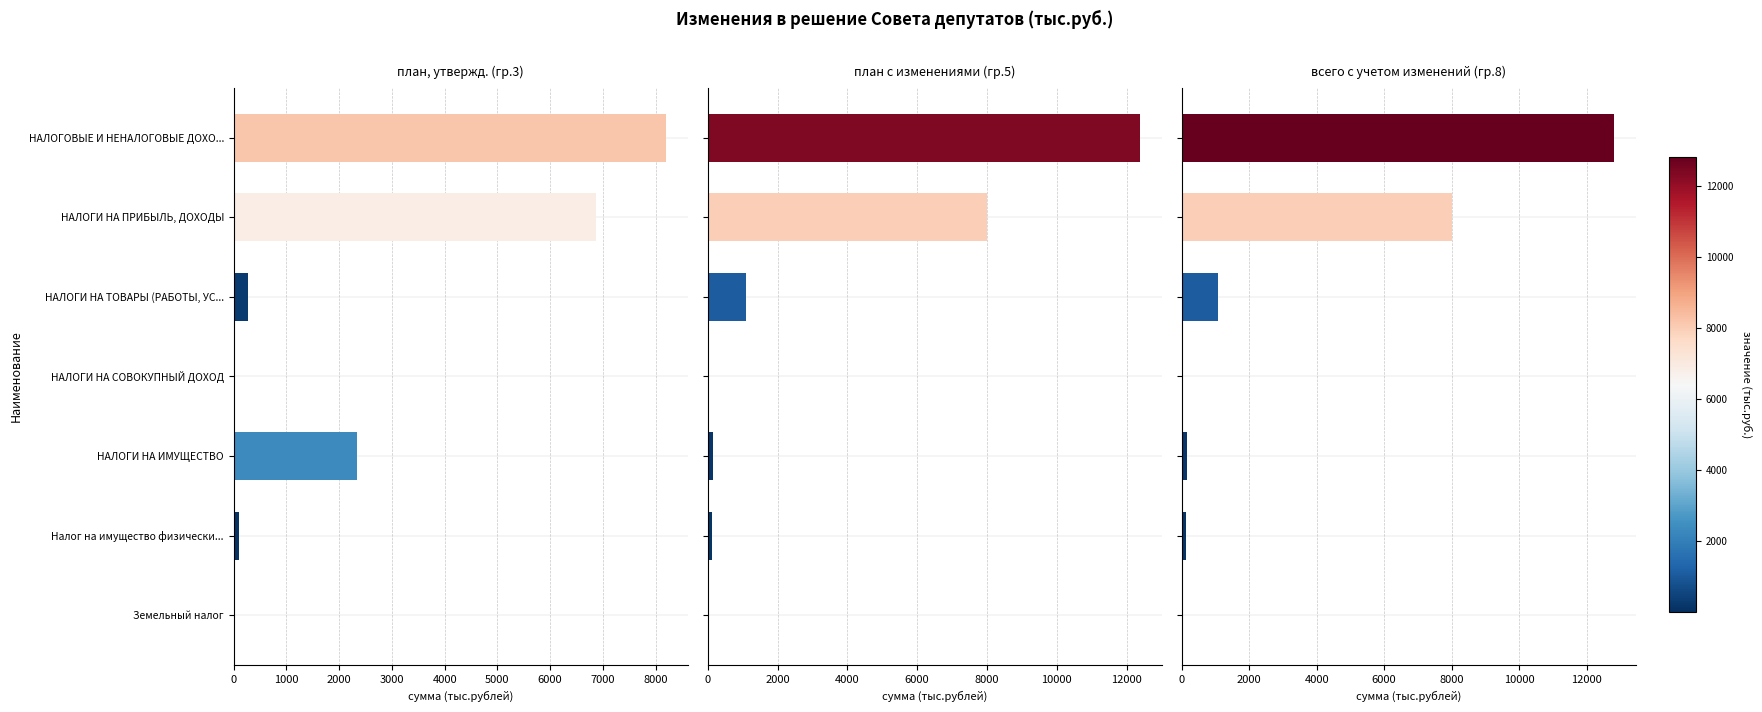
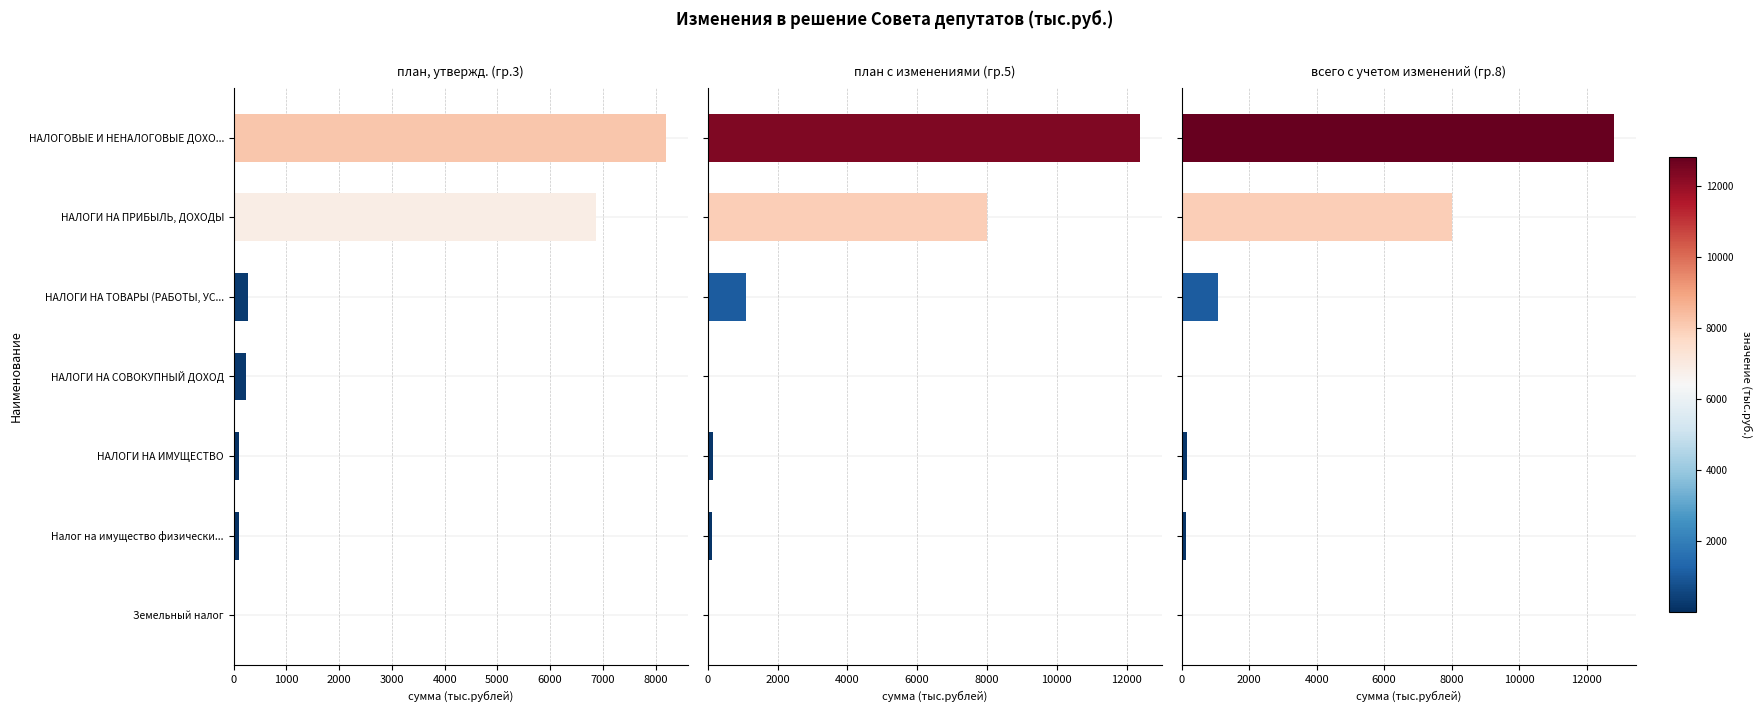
  {
    "план, утвержд. (гр.3)": {
      "НАЛОГОВЫЕ И НЕНАЛОГОВЫЕ ДОХО...": 8200,
      "НАЛОГИ НА ПРИБЫЛЬ, ДОХОДЫ": 6900,
      "НАЛОГИ НА ТОВАРЫ (РАБОТЫ, УС...": 300,
-     "НАЛОГИ НА СОВОКУПНЫЙ ДОХОД": 0,
-     "НАЛОГИ НА ИМУЩЕСТВО": 2300,
+     "НАЛОГИ НА СОВОКУПНЫЙ ДОХОД": 200,
+     "НАЛОГИ НА ИМУЩЕСТВО": 100,
      "Налог на имущество физически...": 100
    }
  }
